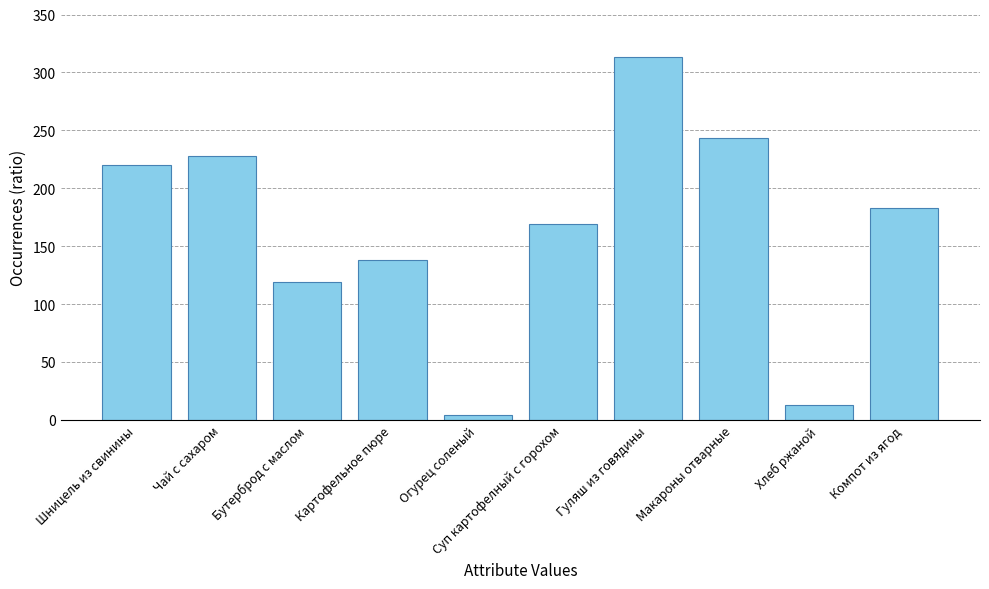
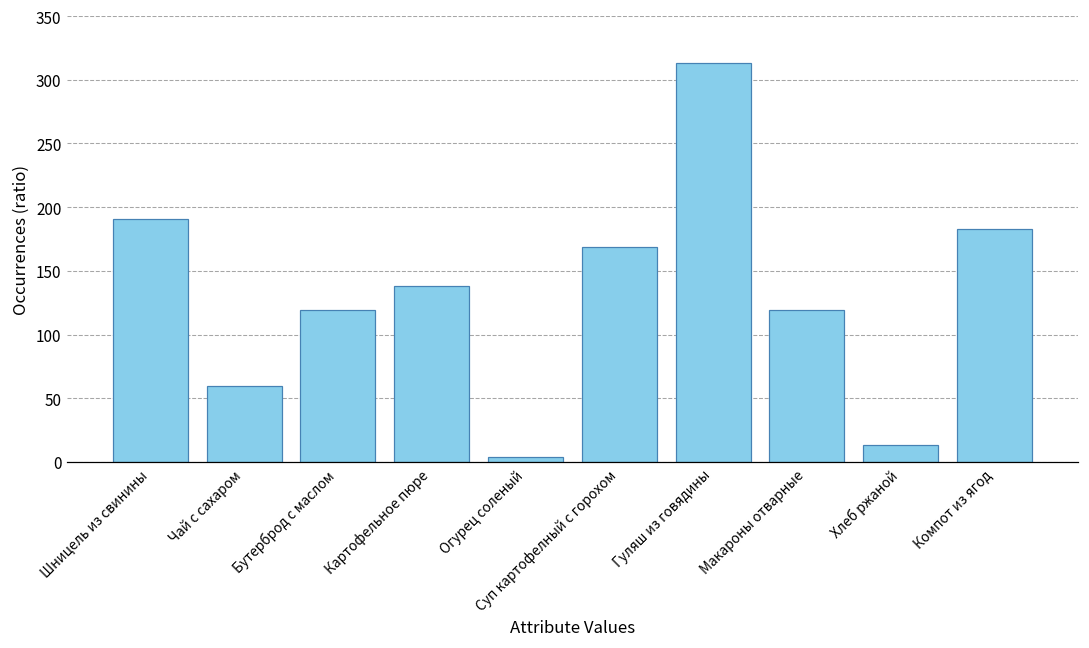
  {
-   "Шницель из свинины": 220,
-   "Чай с сахаром": 228,
+   "Шницель из свинины": 191,
+   "Чай с сахаром": 60,
    "Бутерброд с маслом": 119,
    "Картофельное пюре": 138,
    "Огурец соленый": 4,
    "Суп картофелный с горохом": 169,
    "Гуляш из говядины": 313,
-   "Макароны отварные": 243,
+   "Макароны отварные": 119,
    "Хлеб ржаной": 13,
    "Компот из ягод": 183
  }
